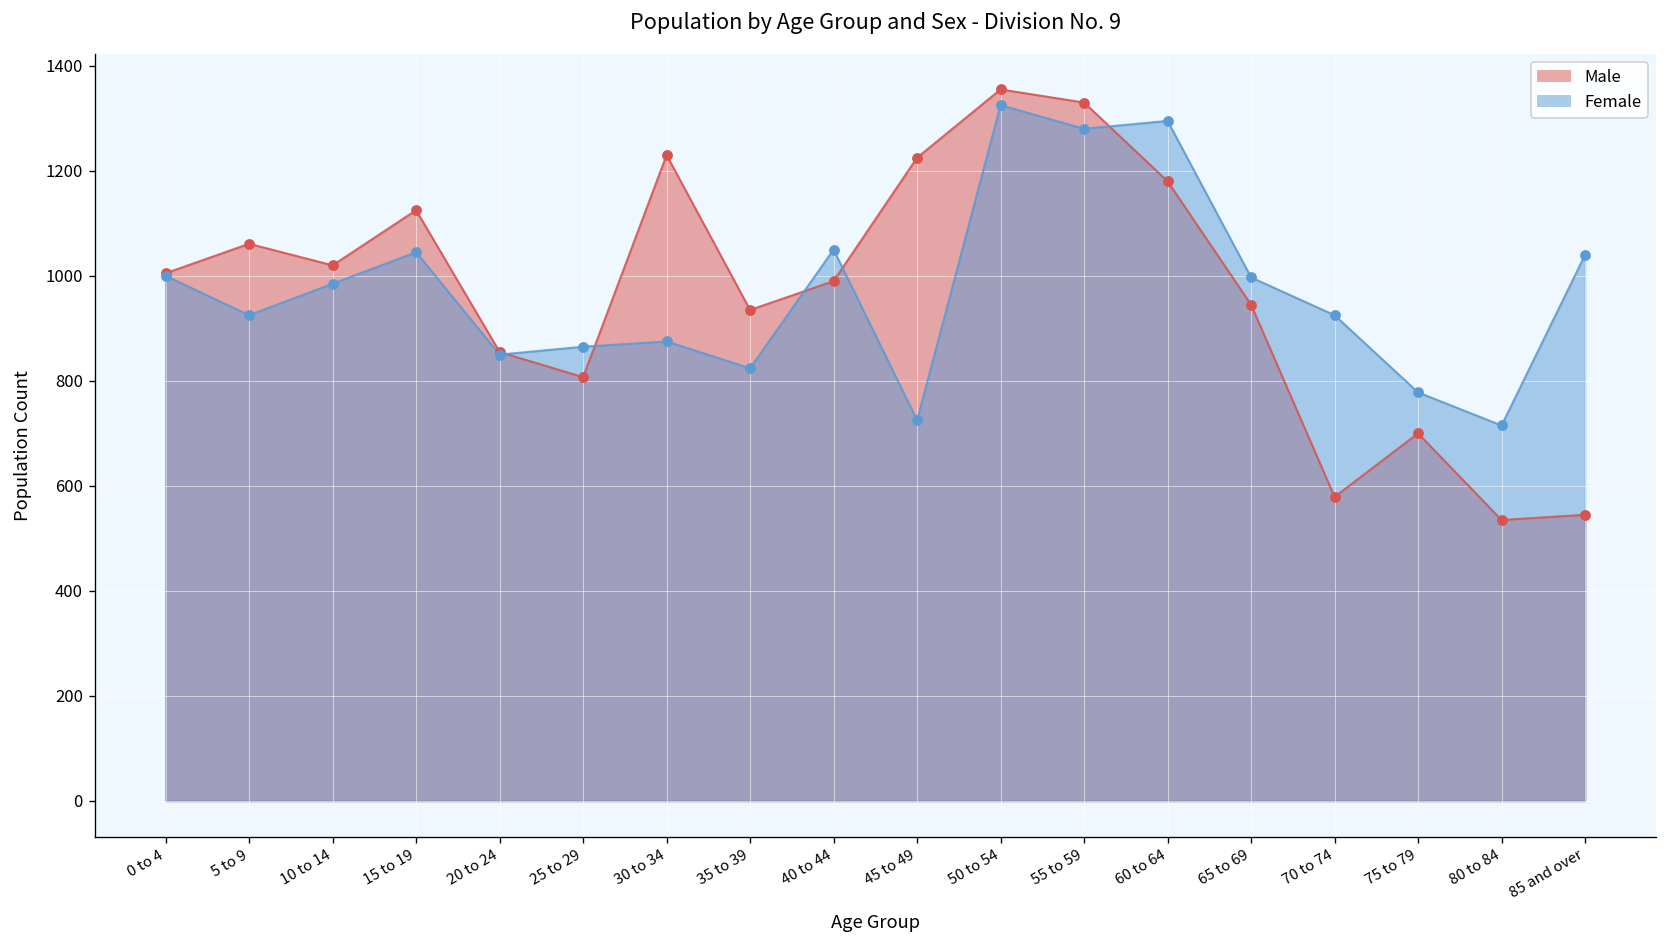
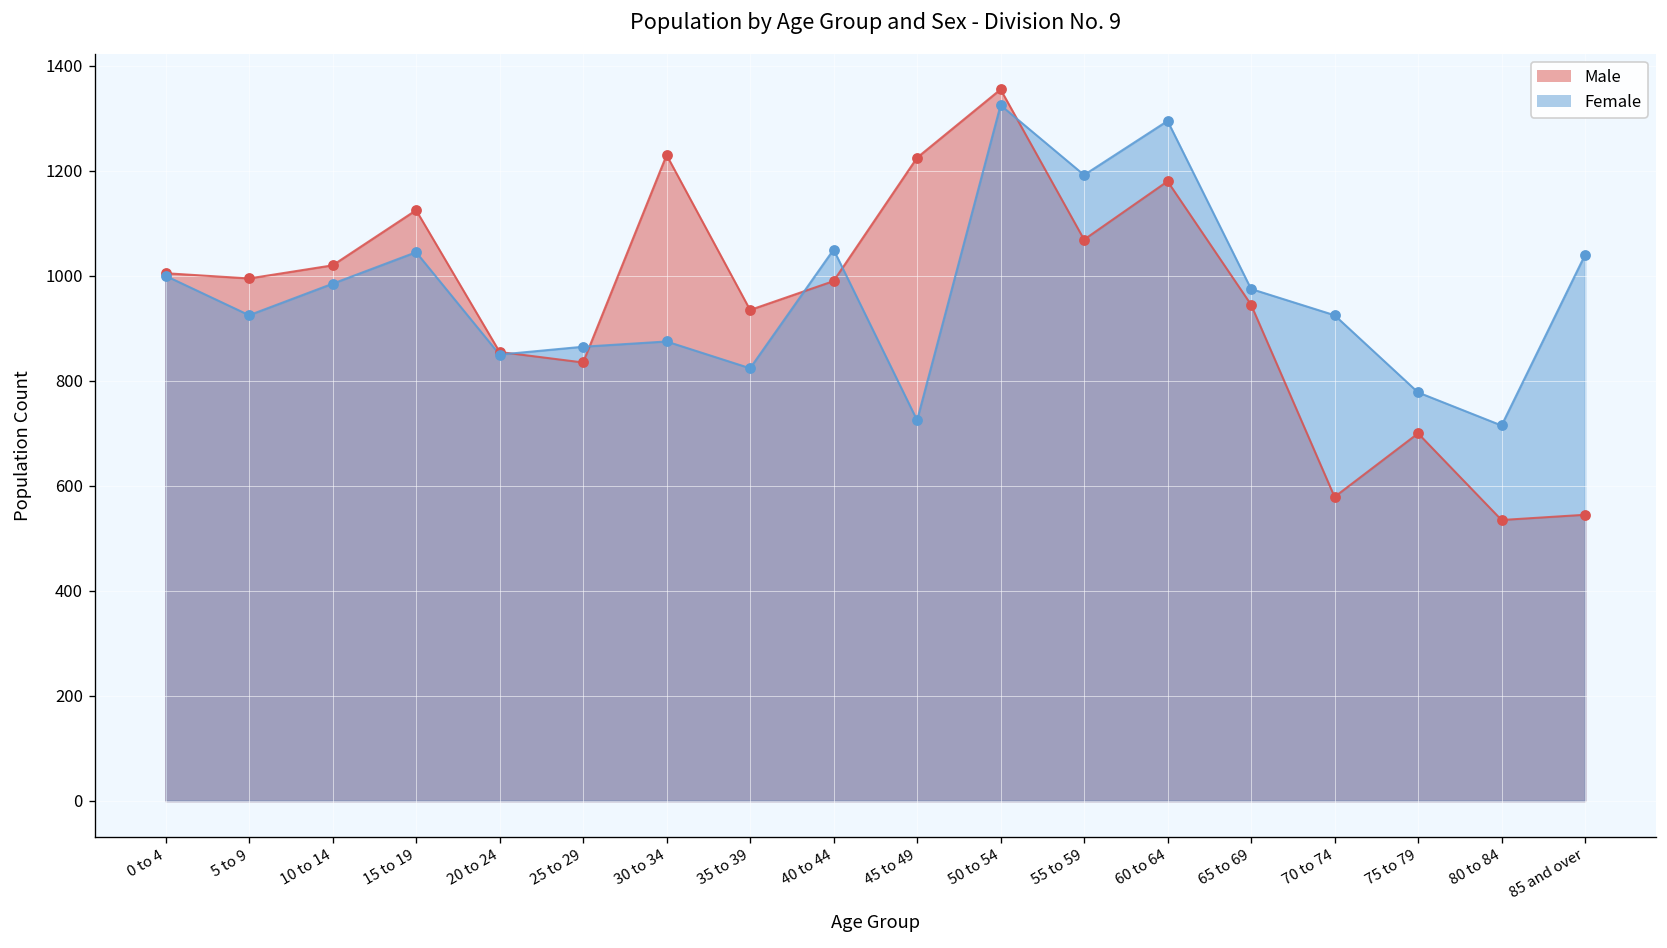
  {
    "Male": {
-     "5 to 9": 1060,
+     "5 to 9": 1000,
      "10 to 14": 1020,
      "15 to 19": 1130,
-     "25 to 29": 810,
+     "25 to 29": 840,
      "30 to 34": 1230,
      "35 to 39": 940,
      "40 to 44": 990,
      "45 to 49": 1230,
      "50 to 54": 1360,
-     "55 to 59": 1330,
+     "55 to 59": 1070,
      "60 to 64": 1180,
      "65 to 69": 950,
      "70 to 74": 580,
      "75 to 79": 700,
      "80 to 84": 540,
      "85 and over": 550
    },
    "Female": {
      "5 to 9": 930,
      "10 to 14": 990,
      "15 to 19": 1050,
      "25 to 29": 870,
      "30 to 34": 880,
      "35 to 39": 820,
      "40 to 44": 1050,
      "45 to 49": 730,
      "50 to 54": 1330,
-     "55 to 59": 1280,
+     "55 to 59": 1190,
      "60 to 64": 1300,
-     "65 to 69": 1000,
+     "65 to 69": 980,
      "70 to 74": 930,
      "75 to 79": 780,
      "80 to 84": 720,
      "85 and over": 1040
    }
  }
